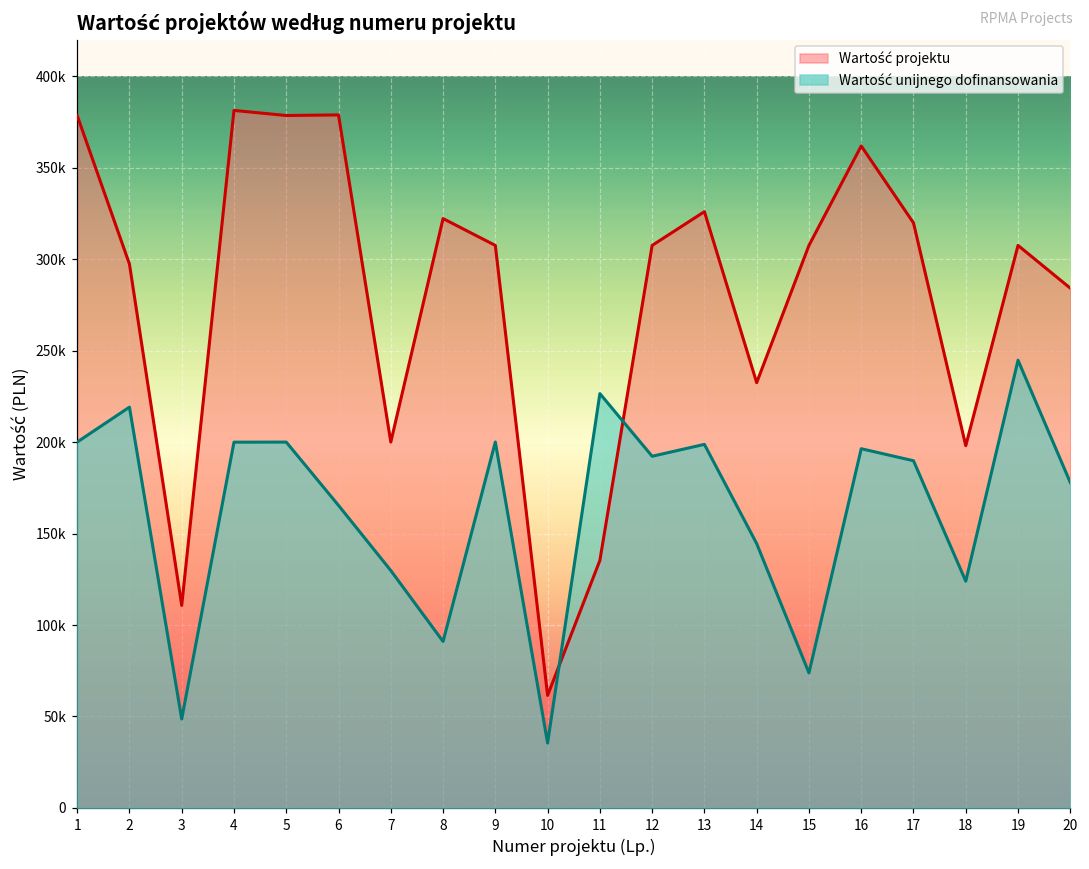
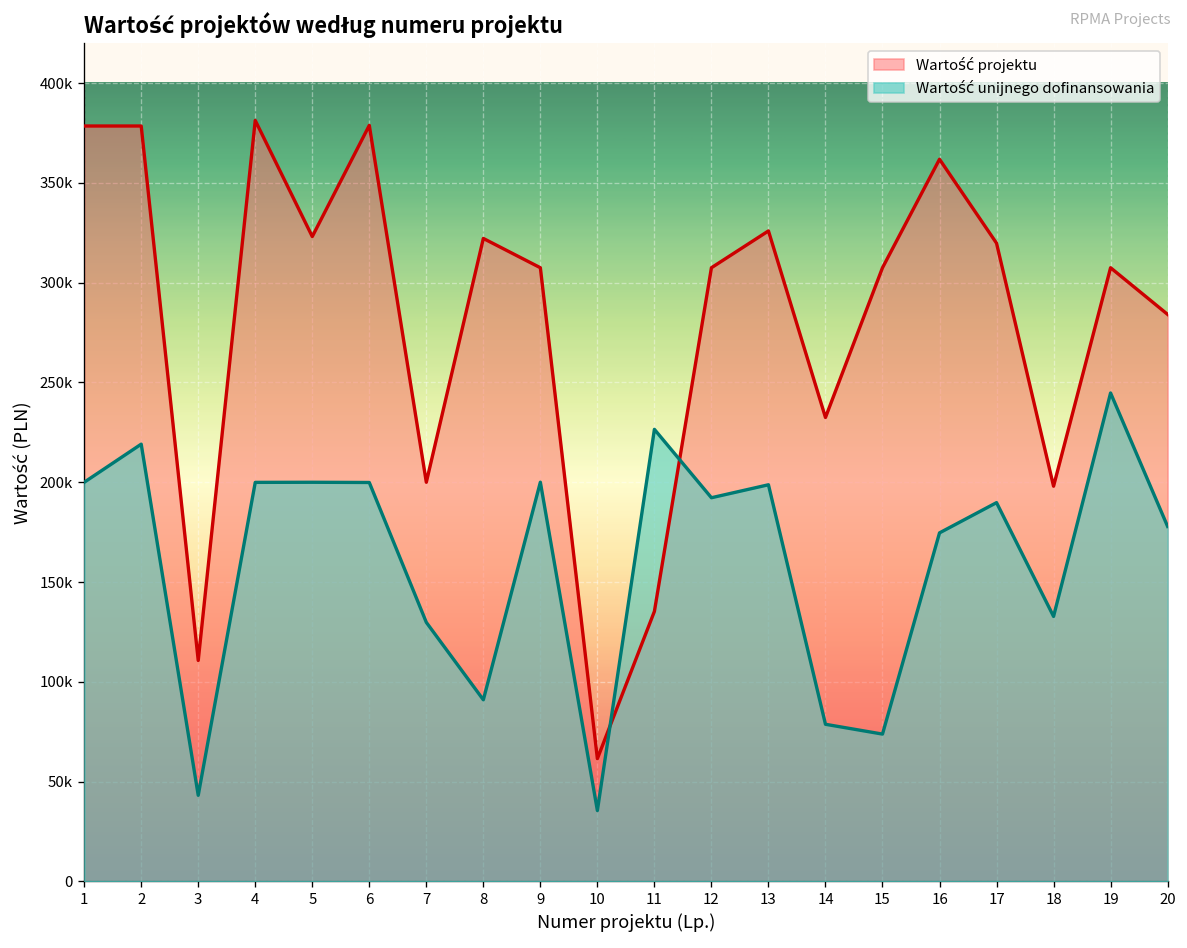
  {
    "Wartość projektu": {
      "1": 379000,
-     "2": 297000,
+     "2": 379000,
      "3": 111000,
      "4": 381000,
-     "5": 379000,
+     "5": 323000,
      "6": 379000,
      "7": 200000,
      "8": 322000,
      "9": 308000,
      "10": 62000,
      "11": 135000,
      "12": 308000,
      "13": 326000,
      "14": 232000,
      "15": 308000,
      "16": 362000,
      "17": 320000,
      "18": 198000,
      "19": 308000,
      "20": 284000
    },
    "Wartość unijnego dofinansowania": {
      "1": 200000,
      "2": 219000,
-     "3": 49000,
+     "3": 43000,
      "4": 200000,
      "5": 200000,
-     "6": 165000,
+     "6": 200000,
      "7": 130000,
      "8": 91000,
      "9": 200000,
      "10": 36000,
      "11": 227000,
      "12": 192000,
      "13": 199000,
-     "14": 145000,
+     "14": 79000,
      "15": 74000,
-     "16": 196000,
+     "16": 175000,
      "17": 190000,
-     "18": 124000,
+     "18": 133000,
      "19": 245000,
      "20": 178000
    }
  }
